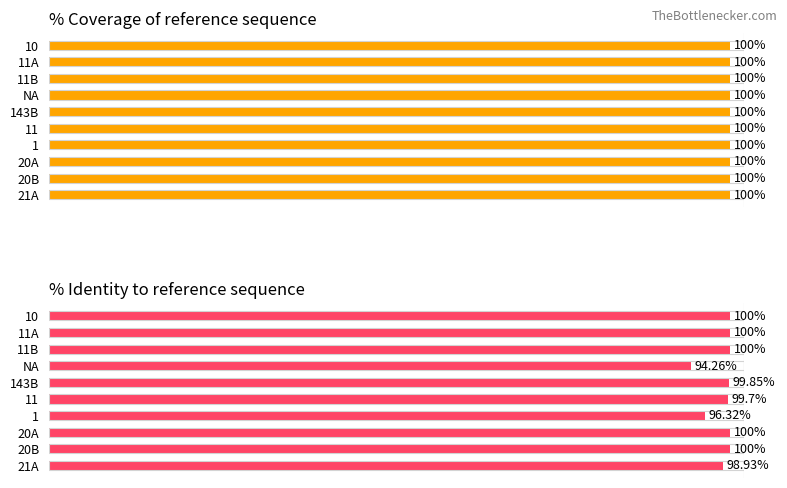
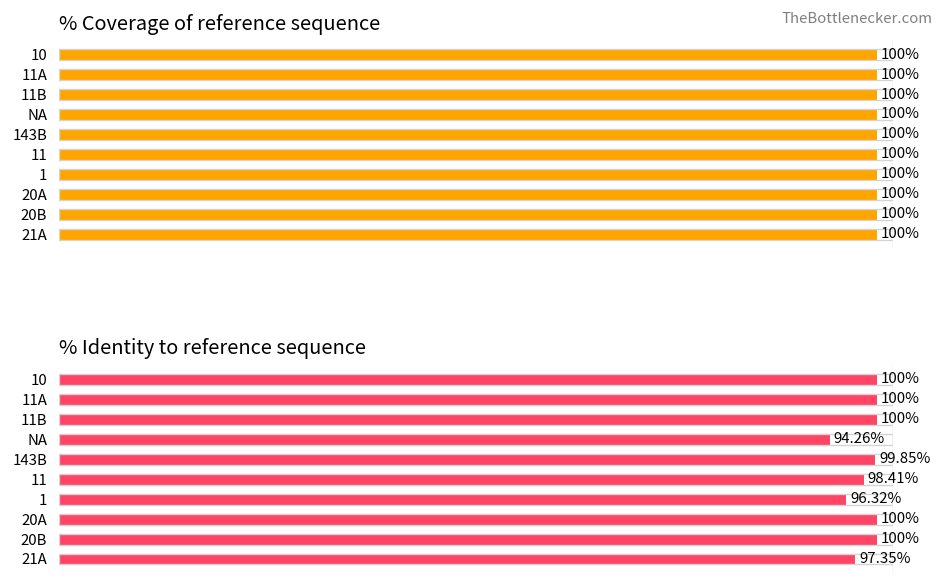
  {
    "% Coverage of reference sequence": {
      "10": "100%",
      "11A": "100%",
      "11B": "100%",
      "NA": "100%",
      "143B": "100%",
      "11": "100%",
      "1": "100%",
      "20A": "100%",
      "20B": "100%",
      "21A": "100%"
    },
    "% Identity to reference sequence": {
      "10": "100%",
      "11A": "100%",
      "11B": "100%",
      "NA": "94.26%",
      "143B": "99.85%",
-     "11": "99.7%",
+     "11": "98.41%",
      "1": "96.32%",
      "20A": "100%",
      "20B": "100%",
-     "21A": "98.93%"
+     "21A": "97.35%"
    }
  }
